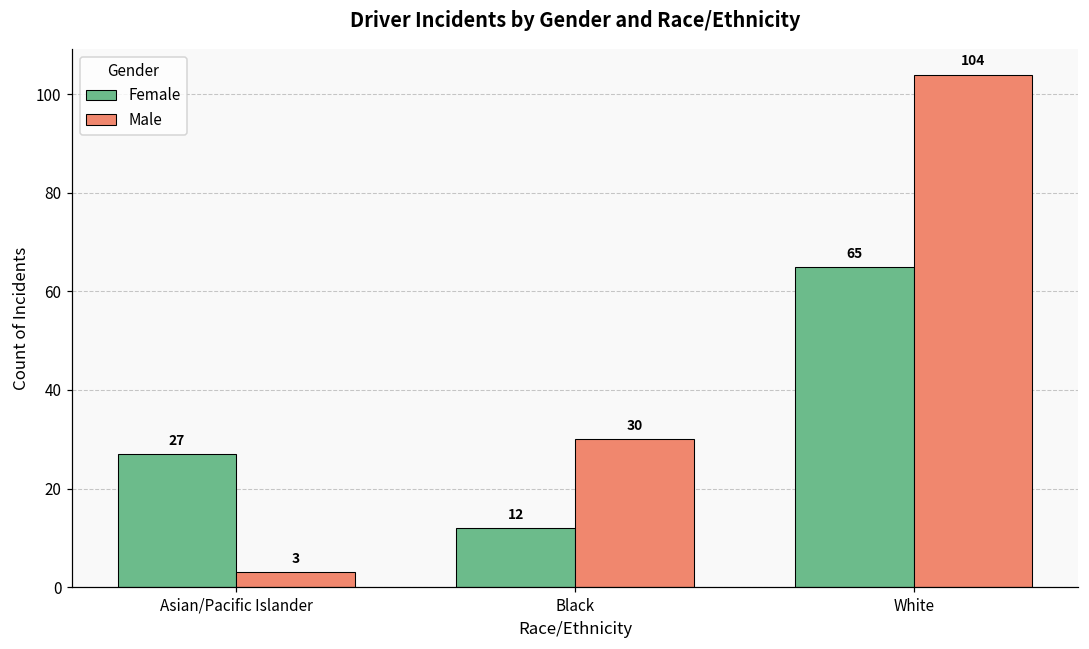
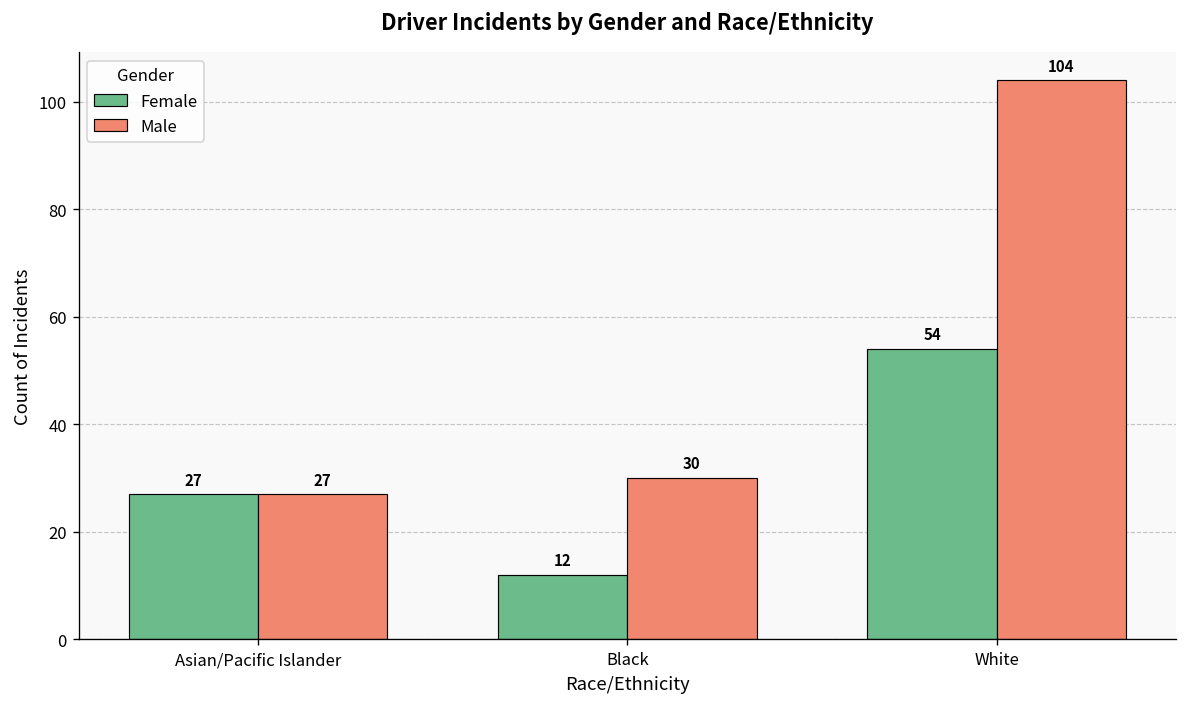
  {
    "Female": {
      "Asian/Pacific Islander": 27,
      "Black": 12,
-     "White": 65
+     "White": 54
    },
    "Male": {
-     "Asian/Pacific Islander": 3,
+     "Asian/Pacific Islander": 27,
      "Black": 30,
      "White": 104
    }
  }
